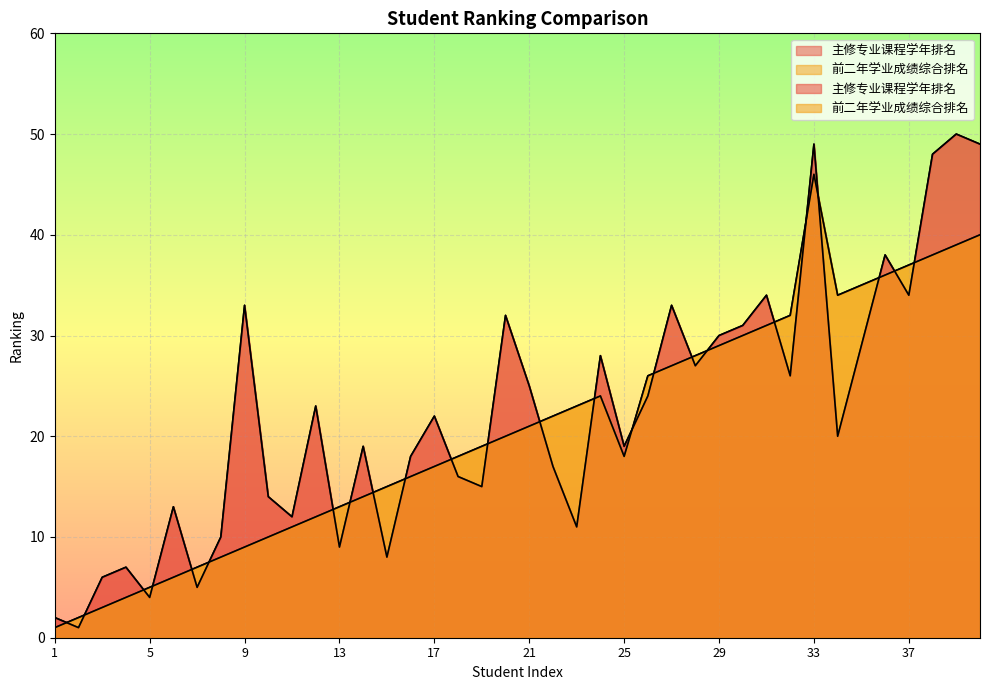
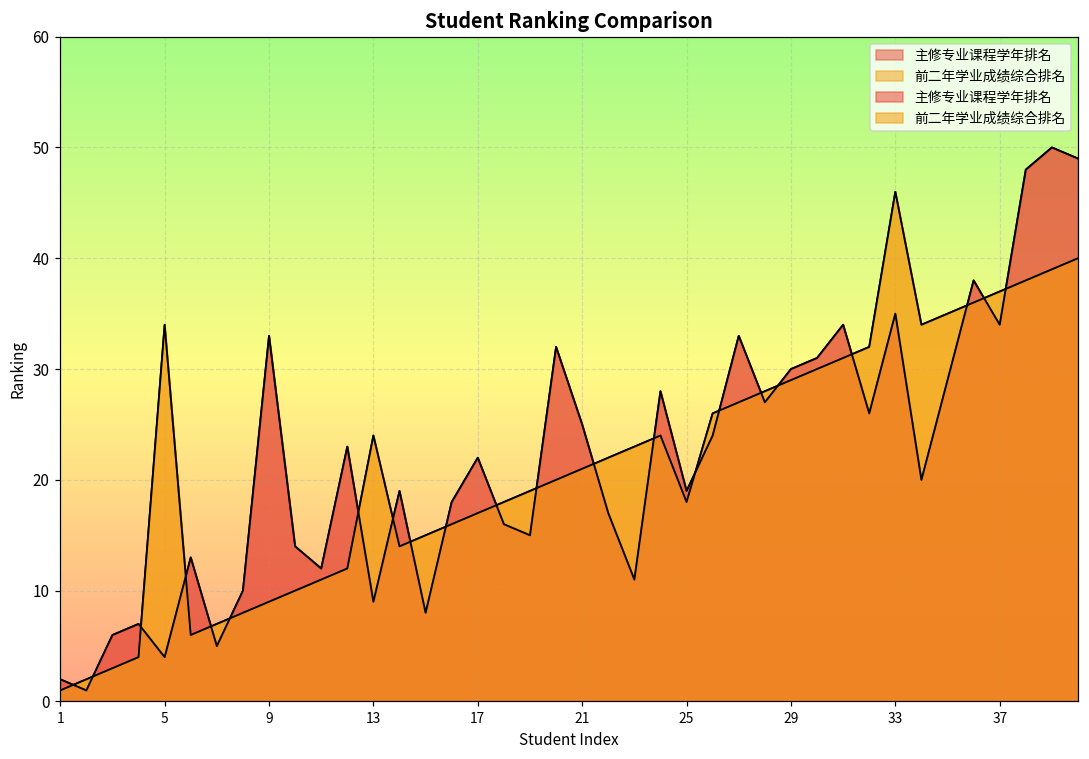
  {
    "主修专业课程学年排名": {
      "1": 2,
      "5": 4,
      "9": 33,
      "13": 9,
      "17": 22,
      "21": 25,
      "25": 19,
      "29": 30,
-     "33": 49,
+     "33": 35,
      "37": 34
    },
    "前二年学业成绩综合排名": {
      "1": 1,
-     "5": 5,
+     "5": 34,
      "9": 9,
-     "13": 13,
+     "13": 24,
      "17": 17,
      "21": 21,
      "25": 18,
      "29": 29,
      "33": 46,
      "37": 37
    }
  }
